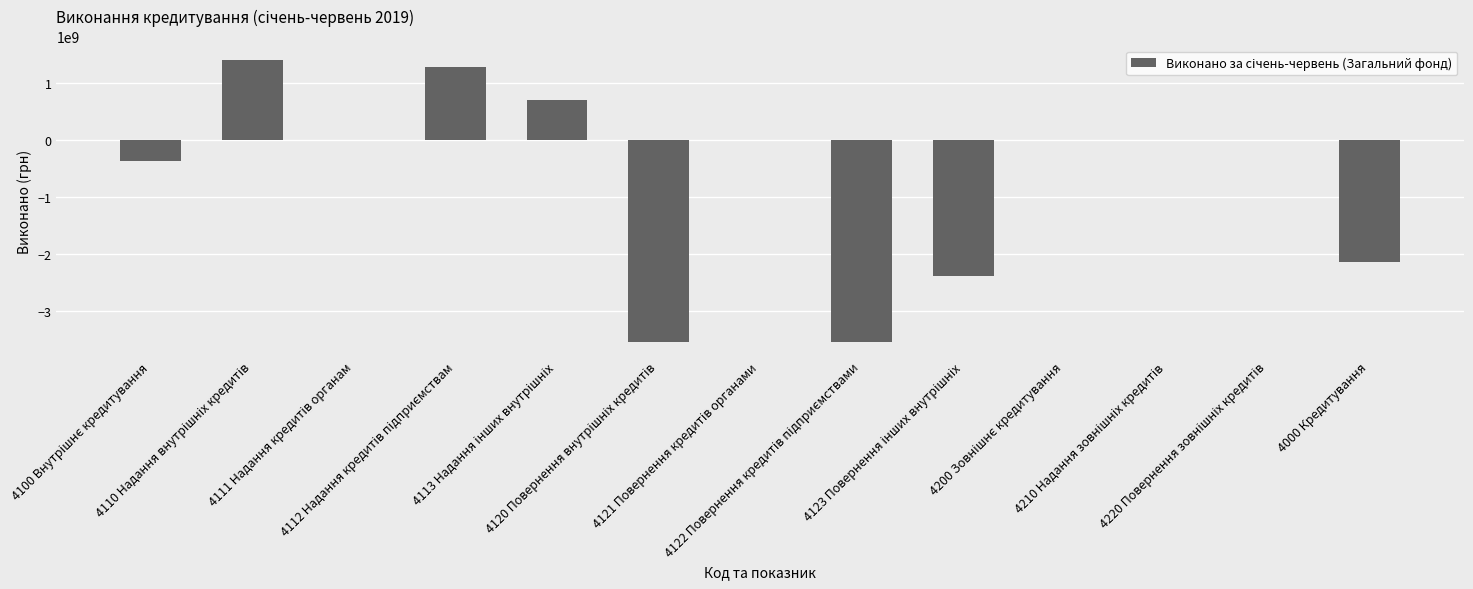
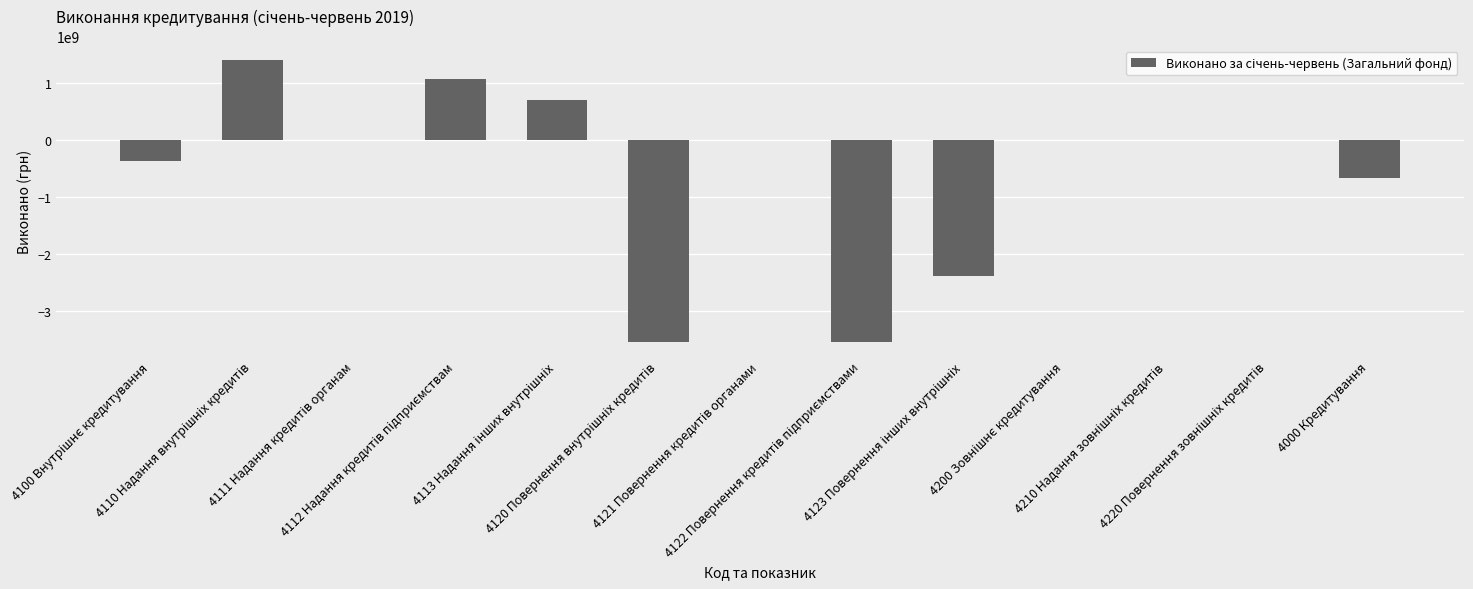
  {
    "4100 Внутрішнє кредитування": -400000000,
    "4110 Надання внутрішніх кредитів": 1400000000,
    "4111 Надання кредитів органам": 0,
-   "4112 Надання кредитів підприємствам": 1300000000,
+   "4112 Надання кредитів підприємствам": 1100000000,
    "4113 Надання інших внутрішніх": 700000000,
    "4120 Повернення внутрішніх кредитів": -3500000000,
    "4121 Повернення кредитів органами": 0,
    "4122 Повернення кредитів підприємствами": -3500000000,
    "4123 Повернення інших внутрішніх": -2400000000,
    "4200 Зовнішнє кредитування": 0,
    "4210 Надання зовнішніх кредитів": 0,
    "4220 Повернення зовнішніх кредитів": 0,
-   "4000 Кредитування": -2100000000
+   "4000 Кредитування": -700000000
  }
